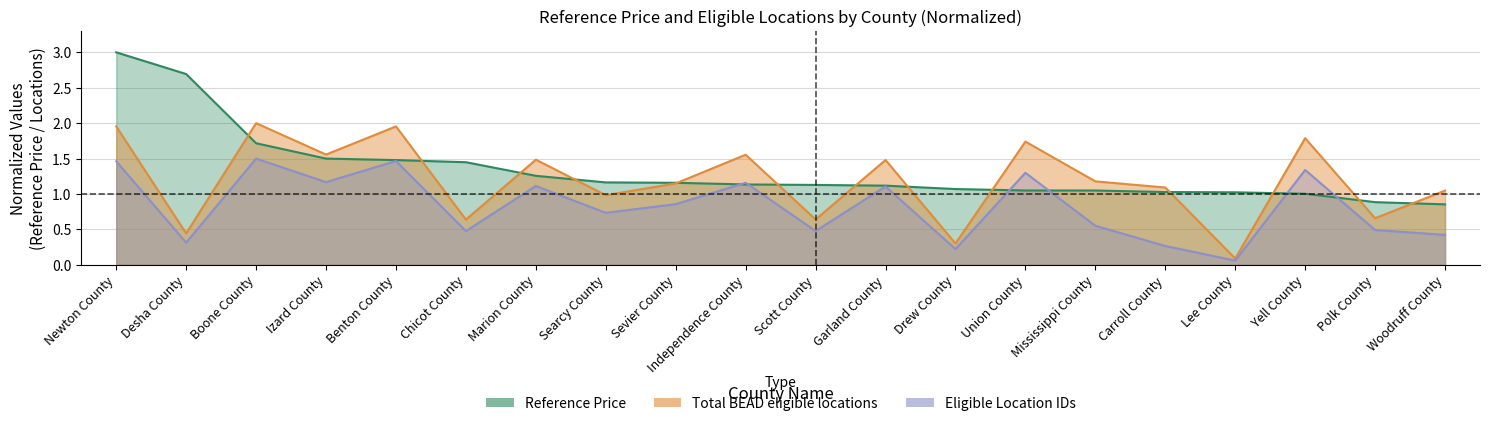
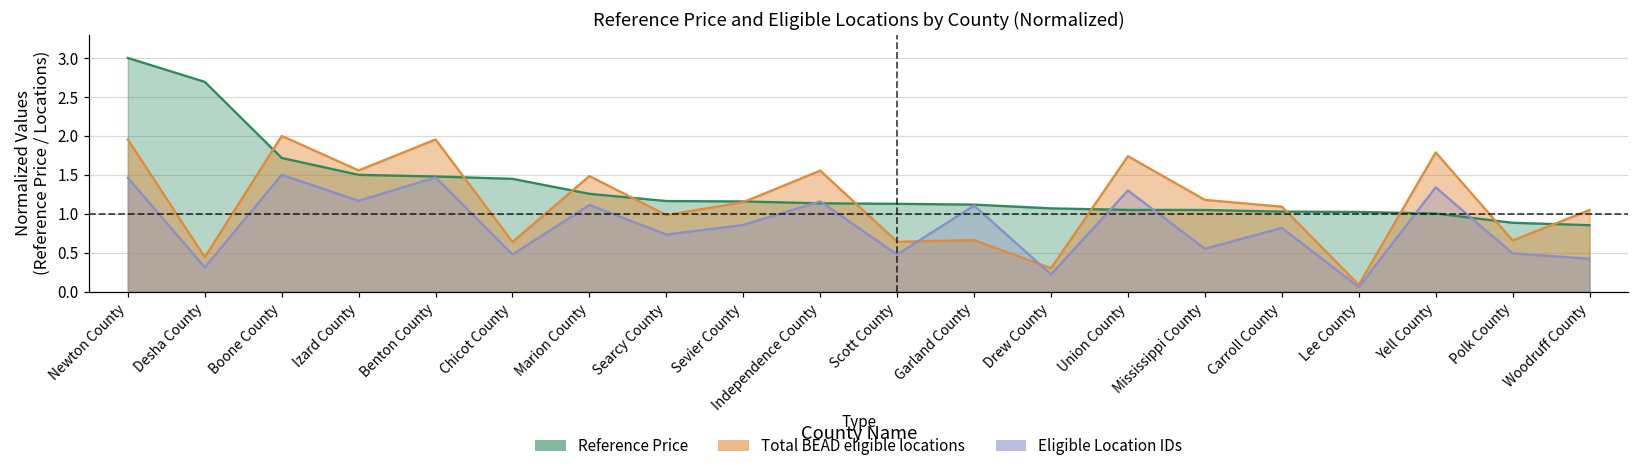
  {
    "Reference Price": {
      "Newton County": 3.0,
      "Desha County": 2.7,
      "Boone County": 1.7,
      "Izard County": 1.5,
      "Chicot County": 1.4,
      "Marion County": 1.3,
      "Searcy County": 1.2,
      "Scott County": 1.1,
      "Drew County": 1.1,
      "Union County": 1.0,
      "Mississippi County": 1.0,
      "Carroll County": 1.0,
      "Lee County": 1.0,
      "Yell County": 1.0,
      "Polk County": 0.9,
      "Woodruff County": 0.9
    },
    "Total BEAD eligible locations": {
      "Newton County": 2.0,
      "Desha County": 0.4,
      "Boone County": 2.0,
      "Izard County": 1.6,
      "Benton County": 2.0,
      "Chicot County": 0.6,
      "Marion County": 1.5,
      "Searcy County": 1.0,
      "Independence County": 1.6,
      "Scott County": 0.6,
-     "Garland County": 1.5,
+     "Garland County": 0.7,
      "Drew County": 0.3,
      "Union County": 1.7,
      "Mississippi County": 1.2,
      "Carroll County": 1.1,
      "Yell County": 1.8,
      "Polk County": 0.7,
      "Woodruff County": 1.0
    },
    "Eligible Location IDs": {
      "Newton County": 1.5,
      "Desha County": 0.3,
      "Boone County": 1.5,
      "Izard County": 1.2,
      "Chicot County": 0.5,
      "Marion County": 1.1,
      "Searcy County": 0.7,
      "Sevier County": 0.9,
      "Scott County": 0.5,
      "Drew County": 0.2,
      "Union County": 1.3,
      "Mississippi County": 0.6,
-     "Carroll County": 0.3,
+     "Carroll County": 0.8,
      "Yell County": 1.3,
      "Polk County": 0.5,
      "Woodruff County": 0.4
    }
  }
